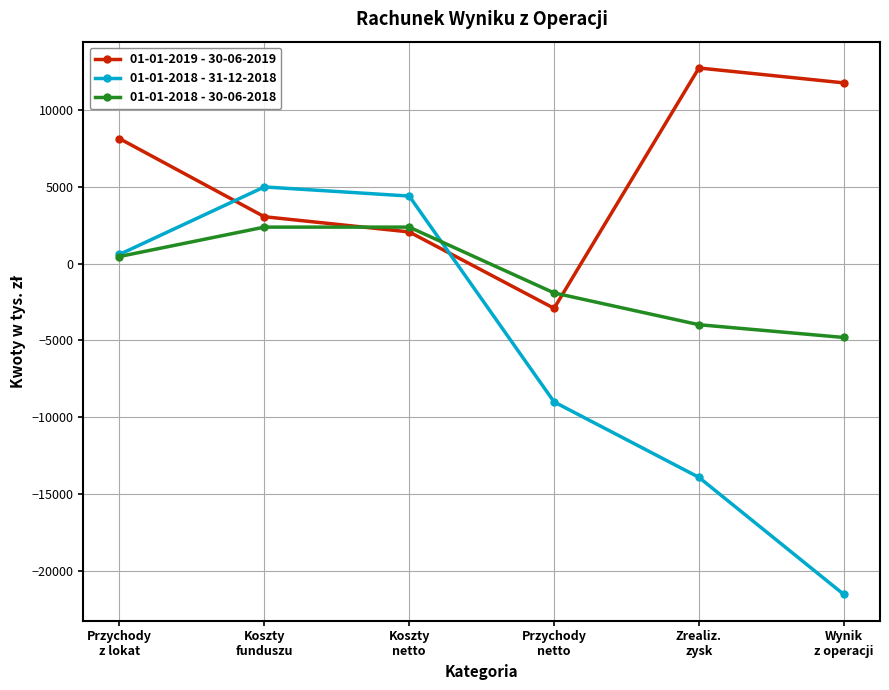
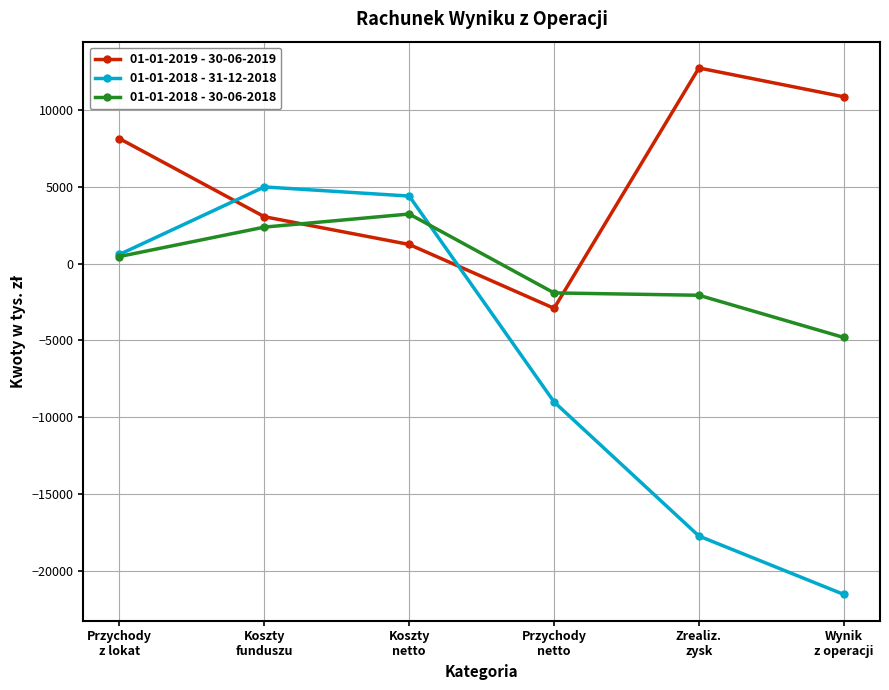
  {
    "01-01-2019 - 30-06-2019": {
      "Przychody z lokat": 8100,
      "Koszty funduszu": 3000,
-     "Koszty netto": 2100,
+     "Koszty netto": 1200,
      "Przychody netto": -2900,
      "Zrealiz. zysk": 12700,
-     "Wynik z operacji": 11700
+     "Wynik z operacji": 10800
    },
    "01-01-2018 - 31-12-2018": {
      "Koszty funduszu": 5000,
      "Koszty netto": 4400,
      "Przychody netto": -9000,
-     "Zrealiz. zysk": -13900,
+     "Zrealiz. zysk": -17700,
      "Wynik z operacji": -21500
    },
    "01-01-2018 - 30-06-2018": {
      "Koszty funduszu": 2400,
-     "Koszty netto": 2400,
+     "Koszty netto": 3200,
      "Przychody netto": -1900,
-     "Zrealiz. zysk": -4000,
+     "Zrealiz. zysk": -2100,
      "Wynik z operacji": -4800
    }
  }
